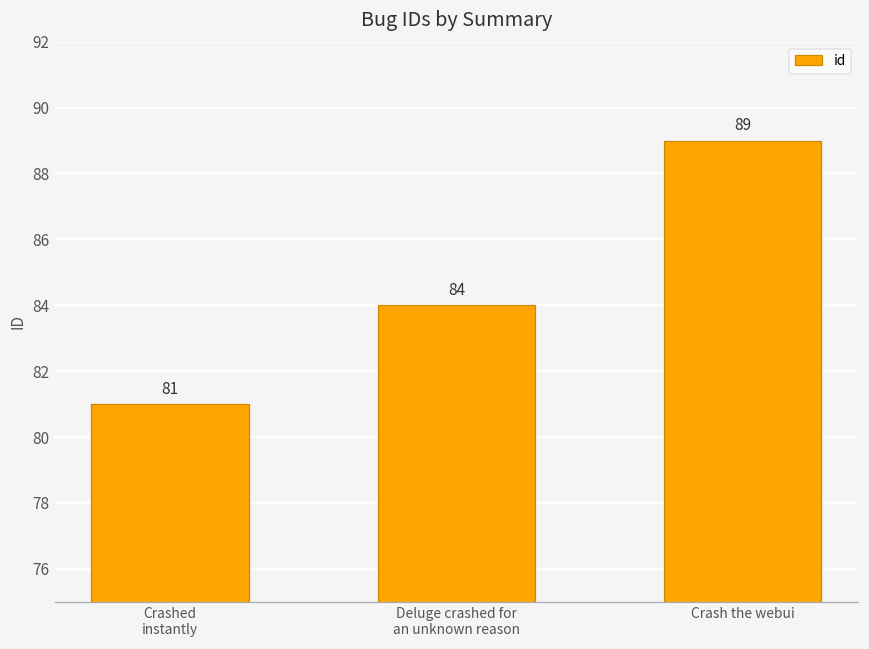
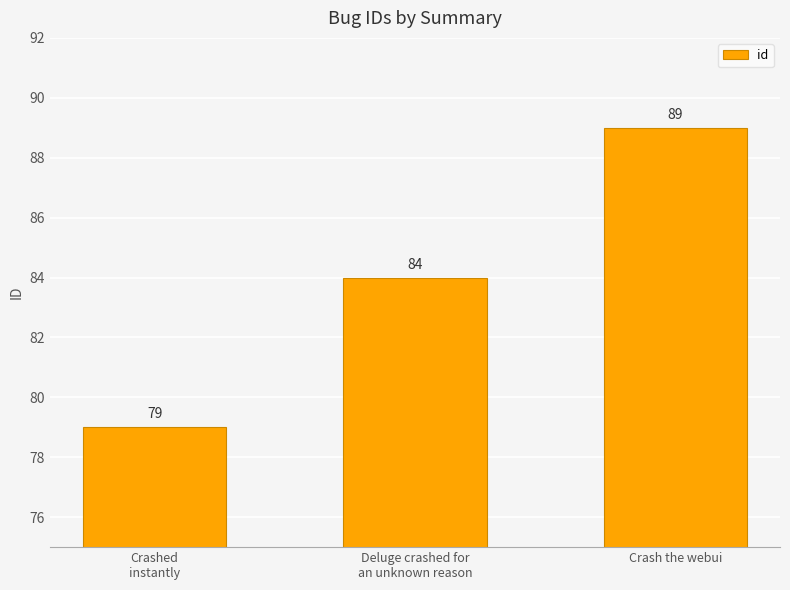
  {
-   "Crashed instantly": 81,
+   "Crashed instantly": 79,
    "Deluge crashed for an unknown reason": 84,
    "Crash the webui": 89
  }
